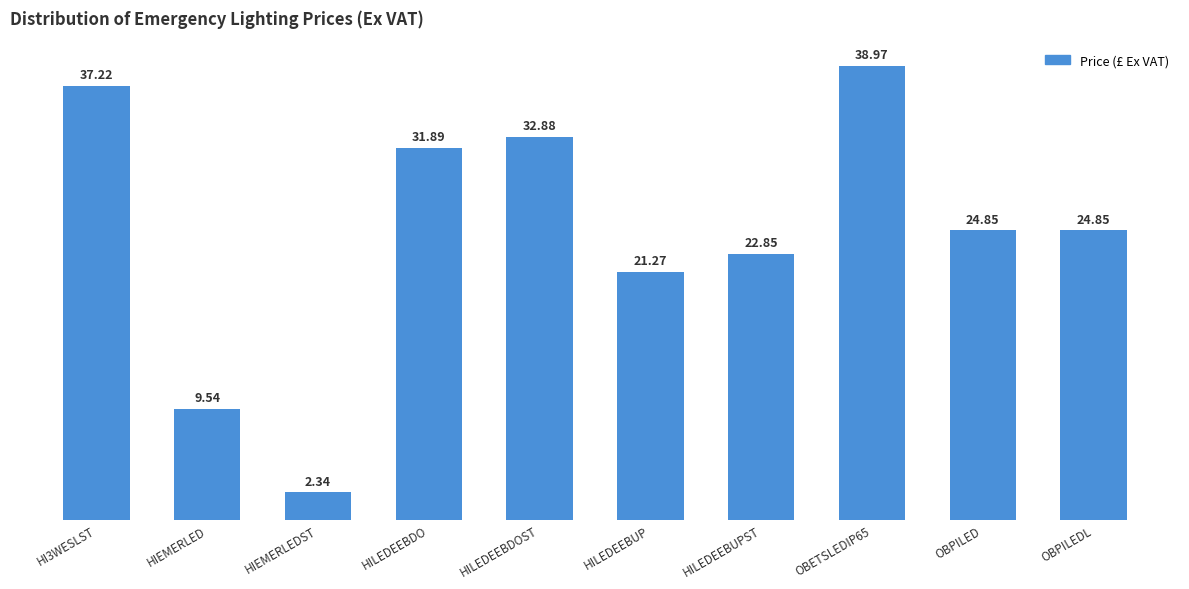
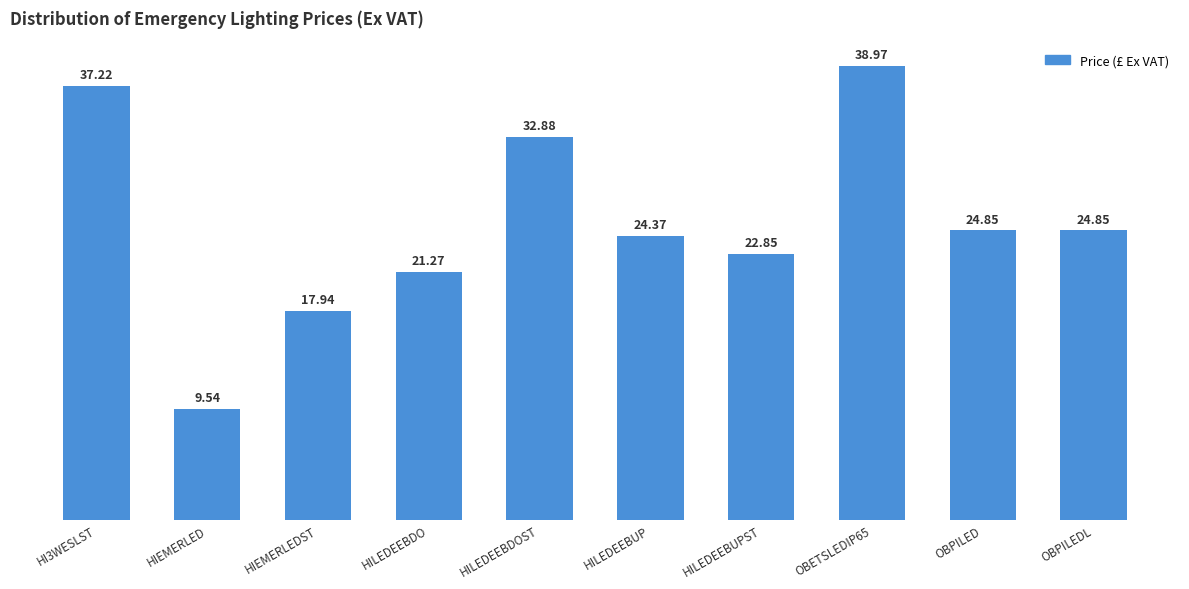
  {
    "HI3WESLST": 37.22,
    "HIEMERLED": 9.54,
-   "HIEMERLEDST": 2.34,
-   "HILEDEEBDO": 31.89,
+   "HIEMERLEDST": 17.94,
+   "HILEDEEBDO": 21.27,
    "HILEDEEBDOST": 32.88,
-   "HILEDEEBUP": 21.27,
+   "HILEDEEBUP": 24.37,
    "HILEDEEBUPST": 22.85,
    "OBETSLEDIP65": 38.97,
    "OBPILED": 24.85,
    "OBPILEDL": 24.85
  }
